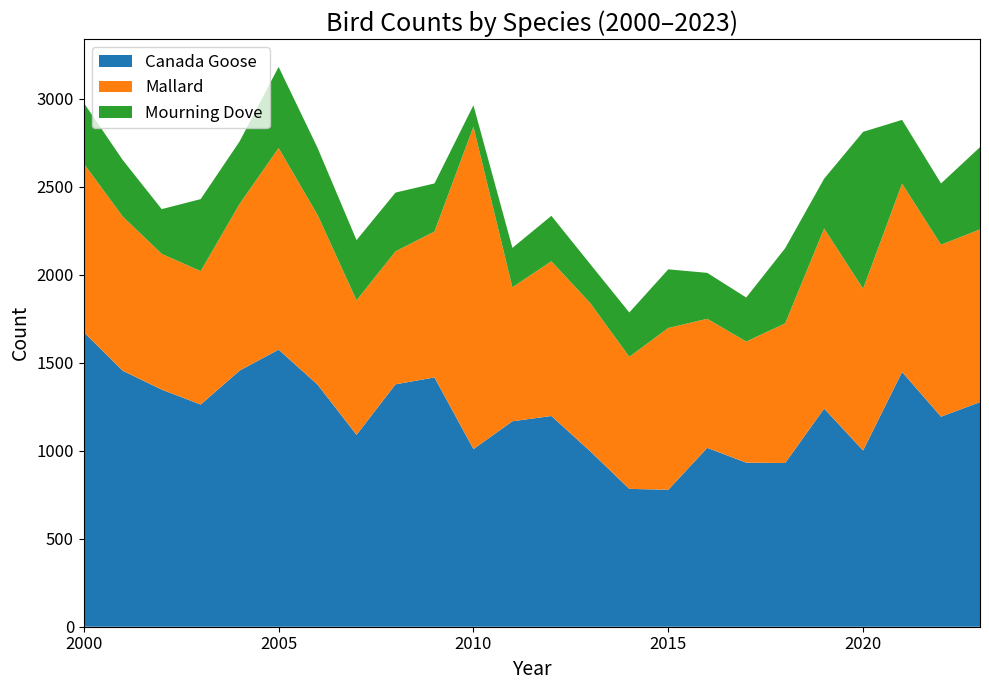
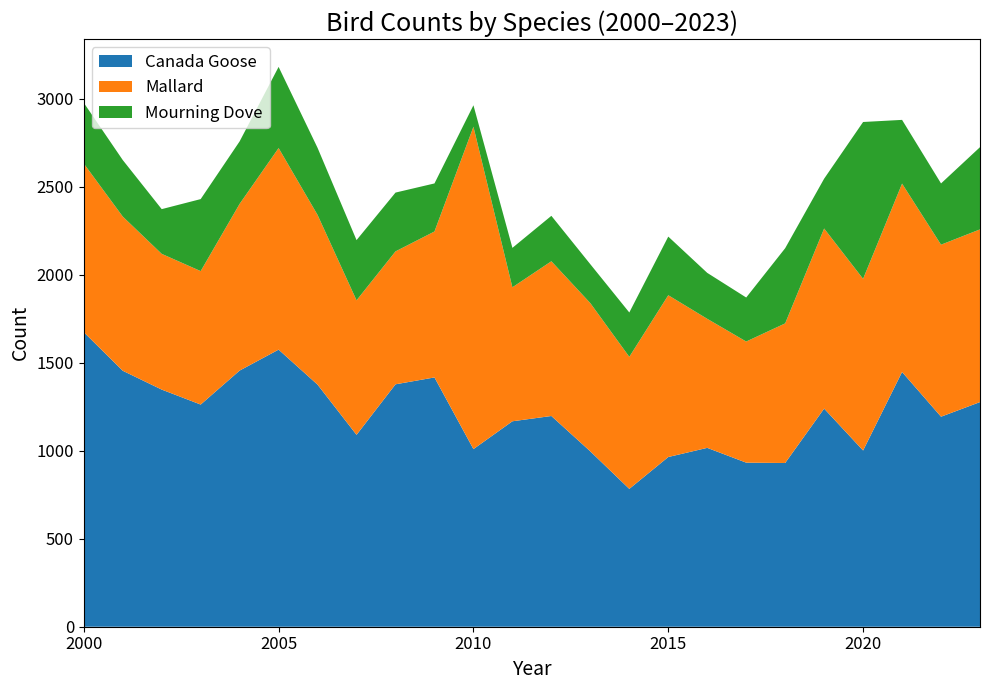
  {
    "Canada Goose": {
-     "2015": 780
+     "2015": 960
    },
    "Mallard": {
-     "2020": 920
+     "2020": 980
    },
    "Mourning Dove": {
      "2000": 350,
      "2005": 460,
      "2010": 120,
      "2015": 330,
      "2020": 890
    }
  }
